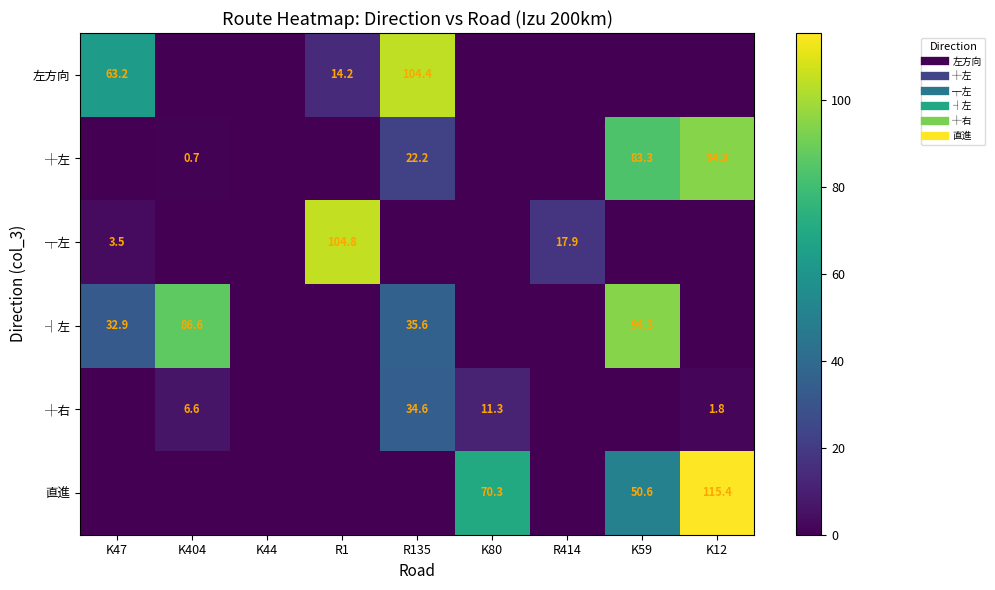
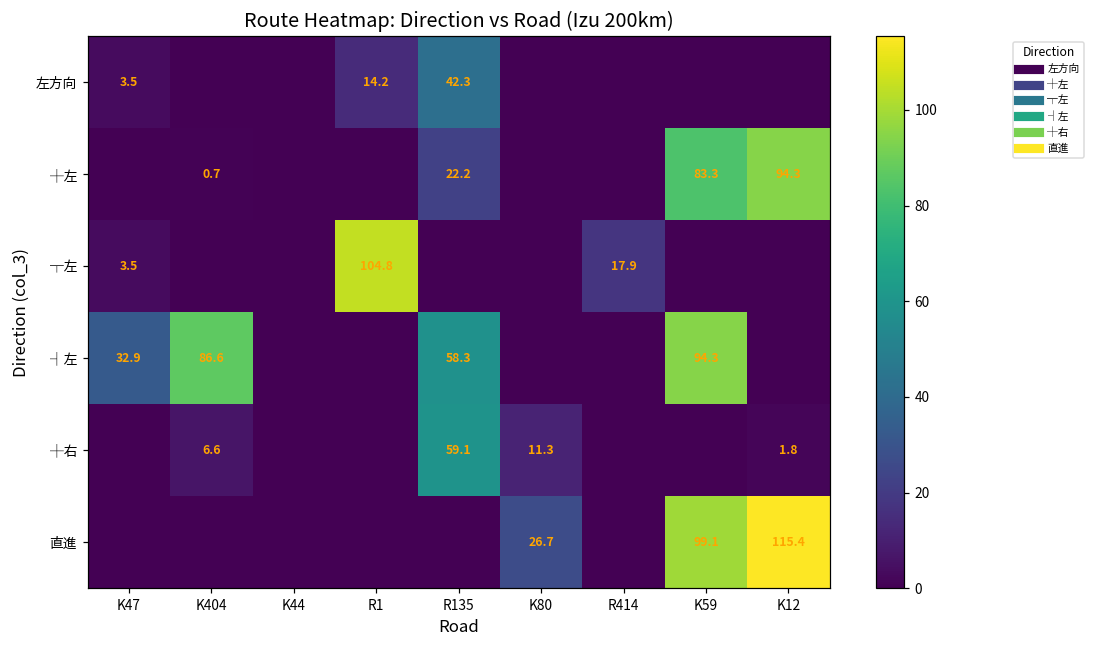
  {
    "左方向": {
-     "K47": 63.2,
+     "K47": 3.5,
      "R1": 14.2,
-     "R135": 104.4
+     "R135": 42.3
    },
    "┼左": {
      "K404": 0.7,
      "R135": 22.2,
      "K59": 83.3,
      "K12": 94.3
    },
    "┬左": {
      "K47": 3.5,
      "R1": 104.8,
      "R414": 17.9
    },
    "┤左": {
      "K47": 32.9,
      "K404": 86.6,
-     "R135": 35.6,
+     "R135": 58.3,
      "K59": 94.3
    },
    "┼右": {
      "K404": 6.6,
-     "R135": 34.6,
+     "R135": 59.1,
      "K80": 11.3,
      "K12": 1.8
    },
    "直進": {
-     "K80": 70.3,
-     "K59": 50.6,
+     "K80": 26.7,
+     "K59": 99.1,
      "K12": 115.4
    }
  }
